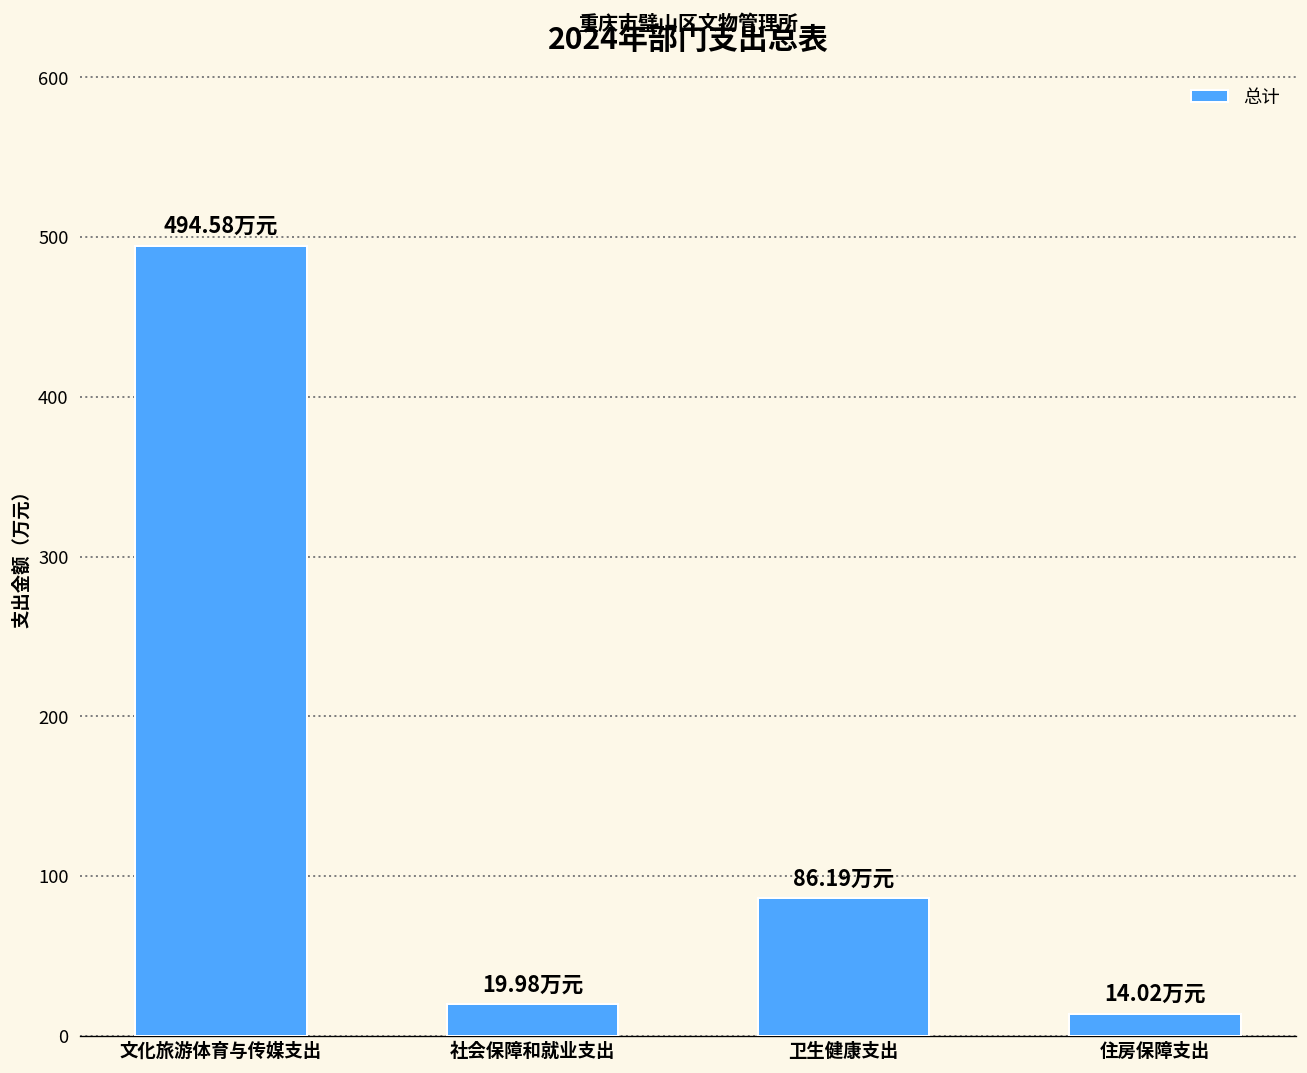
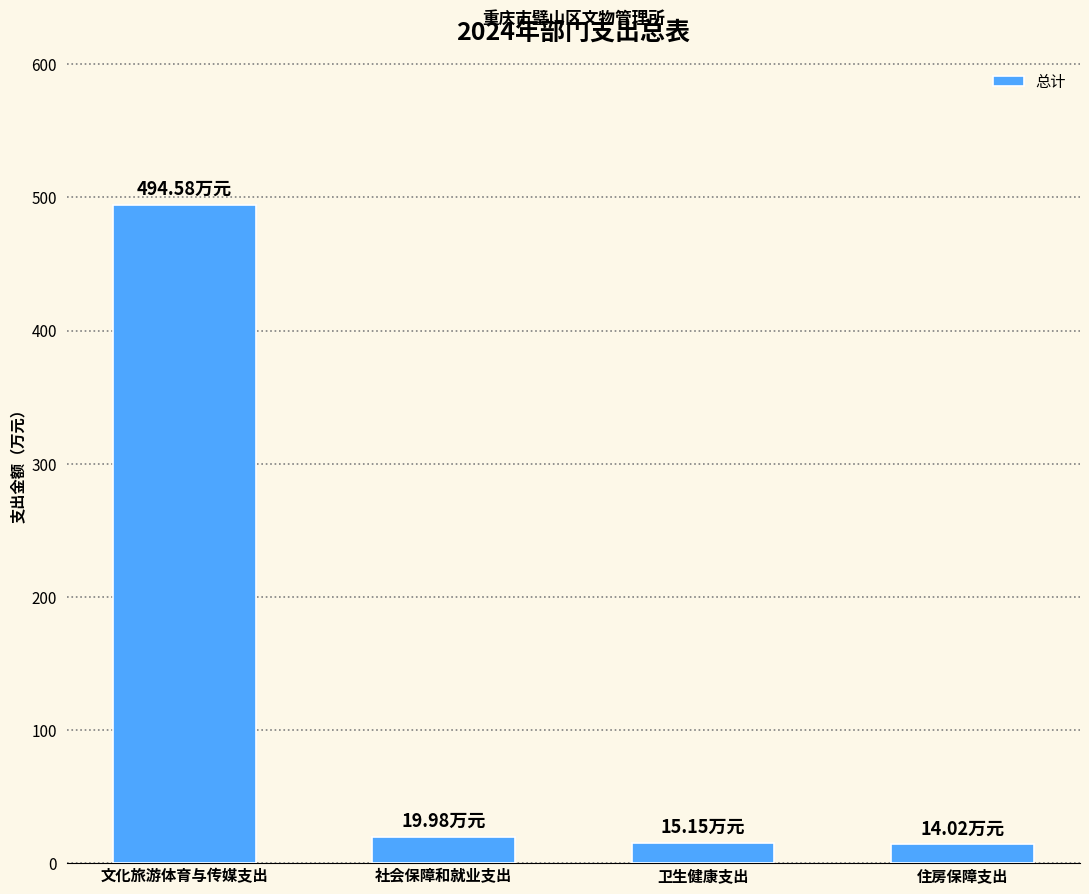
  {
    "文化旅游体育与传媒支出": 494.58,
    "社会保障和就业支出": 19.98,
-   "卫生健康支出": 86.19,
+   "卫生健康支出": 15.15,
    "住房保障支出": 14.02
  }
